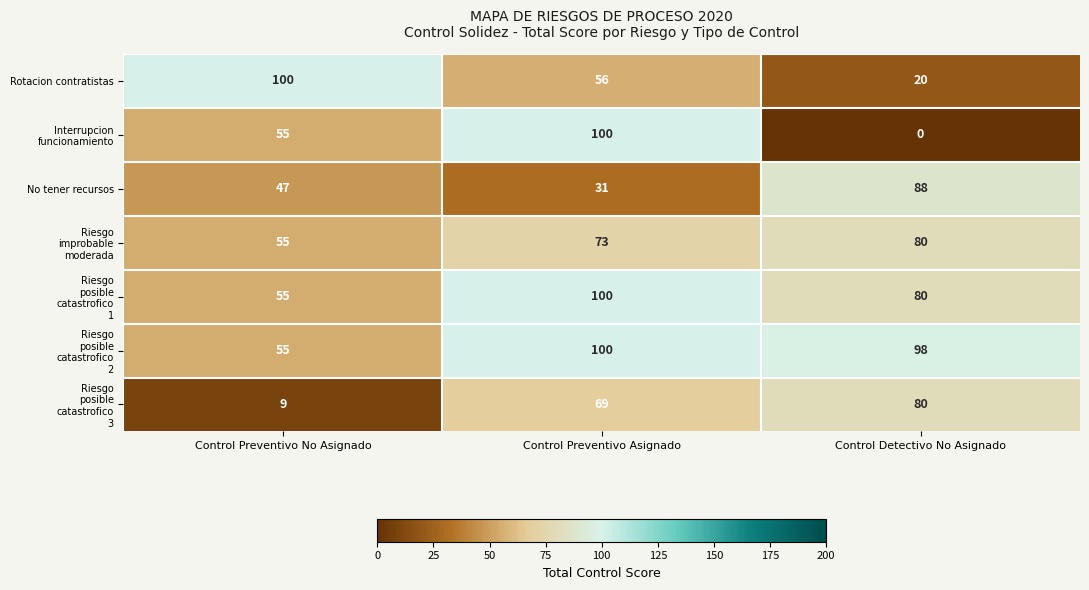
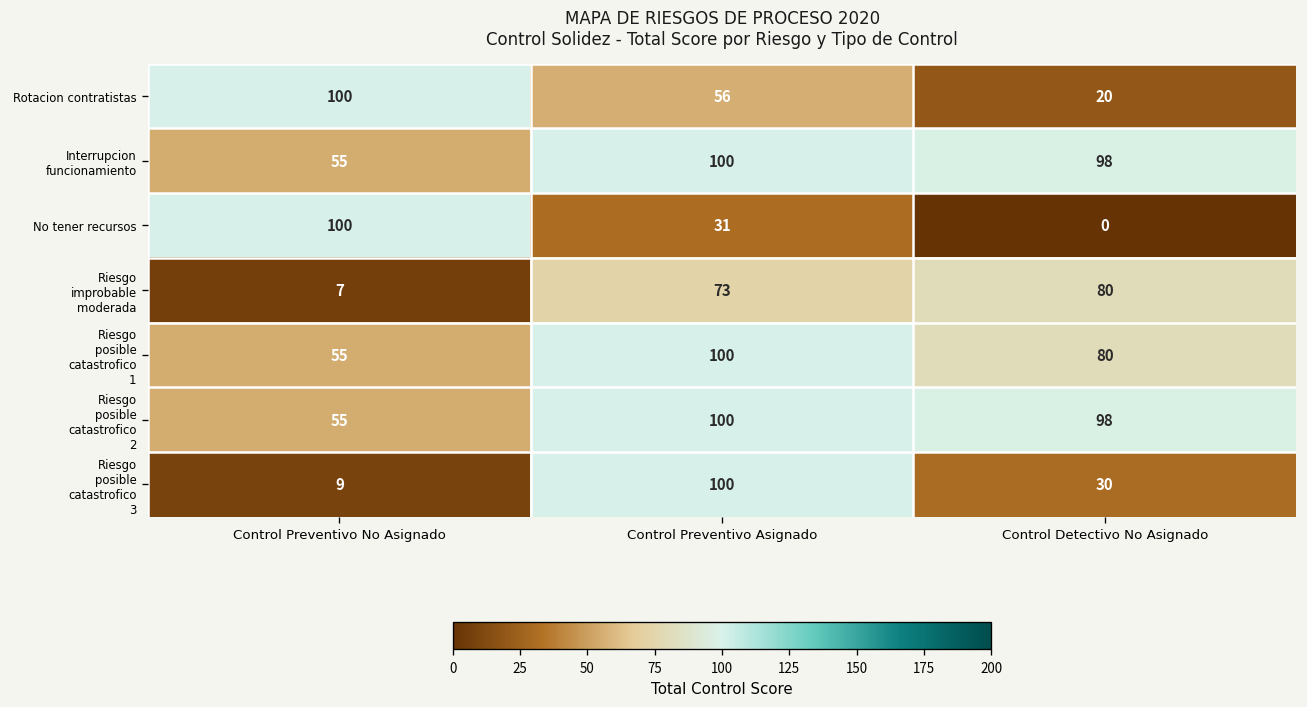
  {
    "Rotacion contratistas": {
      "Control Preventivo No Asignado": 100,
      "Control Preventivo Asignado": 56,
      "Control Detectivo No Asignado": 20
    },
    "Interrupcion funcionamiento": {
      "Control Preventivo No Asignado": 55,
      "Control Preventivo Asignado": 100,
-     "Control Detectivo No Asignado": 0
+     "Control Detectivo No Asignado": 98
    },
    "No tener recursos": {
-     "Control Preventivo No Asignado": 47,
+     "Control Preventivo No Asignado": 100,
      "Control Preventivo Asignado": 31,
-     "Control Detectivo No Asignado": 88
+     "Control Detectivo No Asignado": 0
    },
    "Riesgo improbable moderada": {
-     "Control Preventivo No Asignado": 55,
+     "Control Preventivo No Asignado": 7,
      "Control Preventivo Asignado": 73,
      "Control Detectivo No Asignado": 80
    },
    "Riesgo posible catastrofico 1": {
      "Control Preventivo No Asignado": 55,
      "Control Preventivo Asignado": 100,
      "Control Detectivo No Asignado": 80
    },
    "Riesgo posible catastrofico 2": {
      "Control Preventivo No Asignado": 55,
      "Control Preventivo Asignado": 100,
      "Control Detectivo No Asignado": 98
    },
    "Riesgo posible catastrofico 3": {
      "Control Preventivo No Asignado": 9,
-     "Control Preventivo Asignado": 69,
-     "Control Detectivo No Asignado": 80
+     "Control Preventivo Asignado": 100,
+     "Control Detectivo No Asignado": 30
    }
  }
